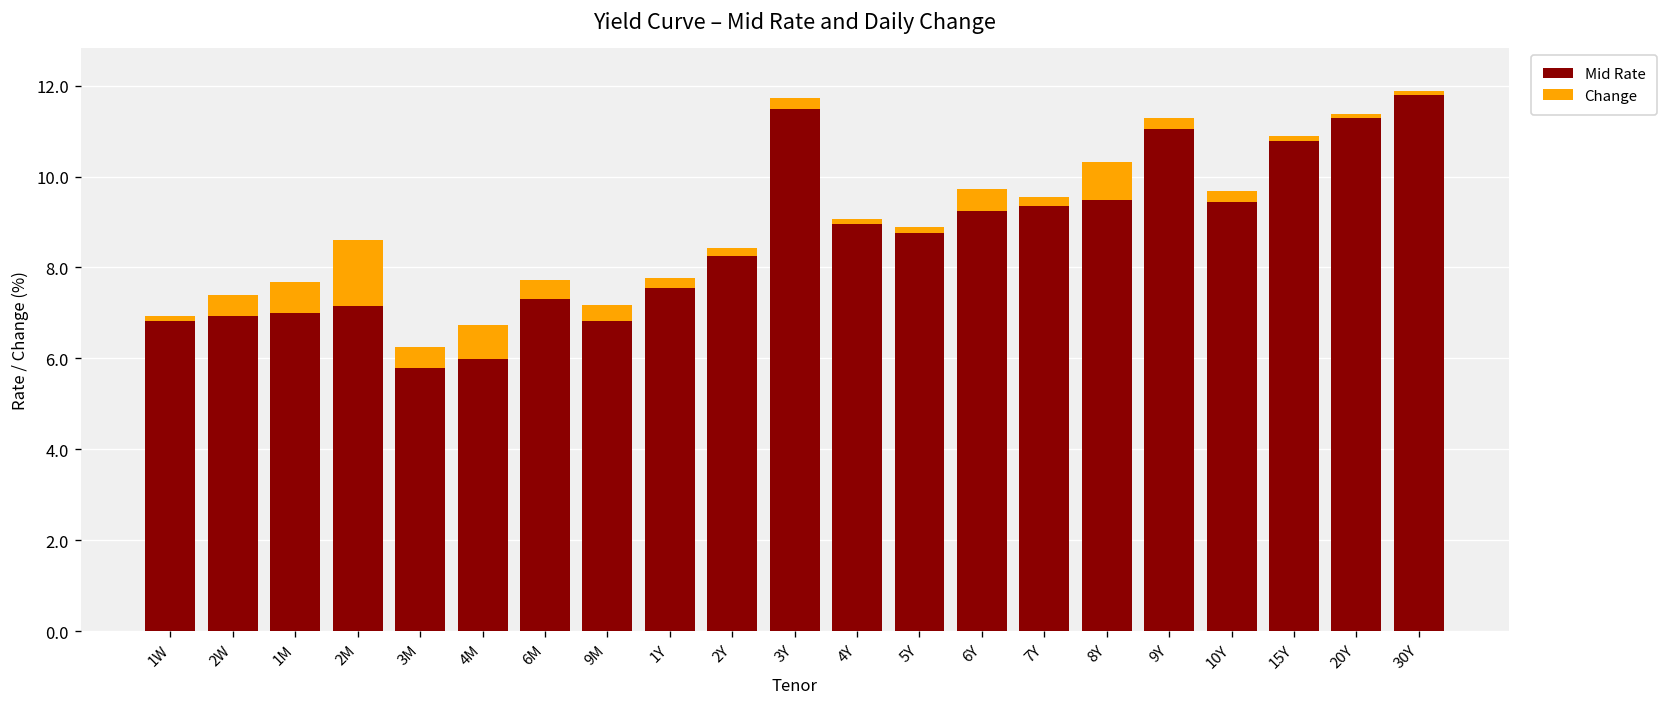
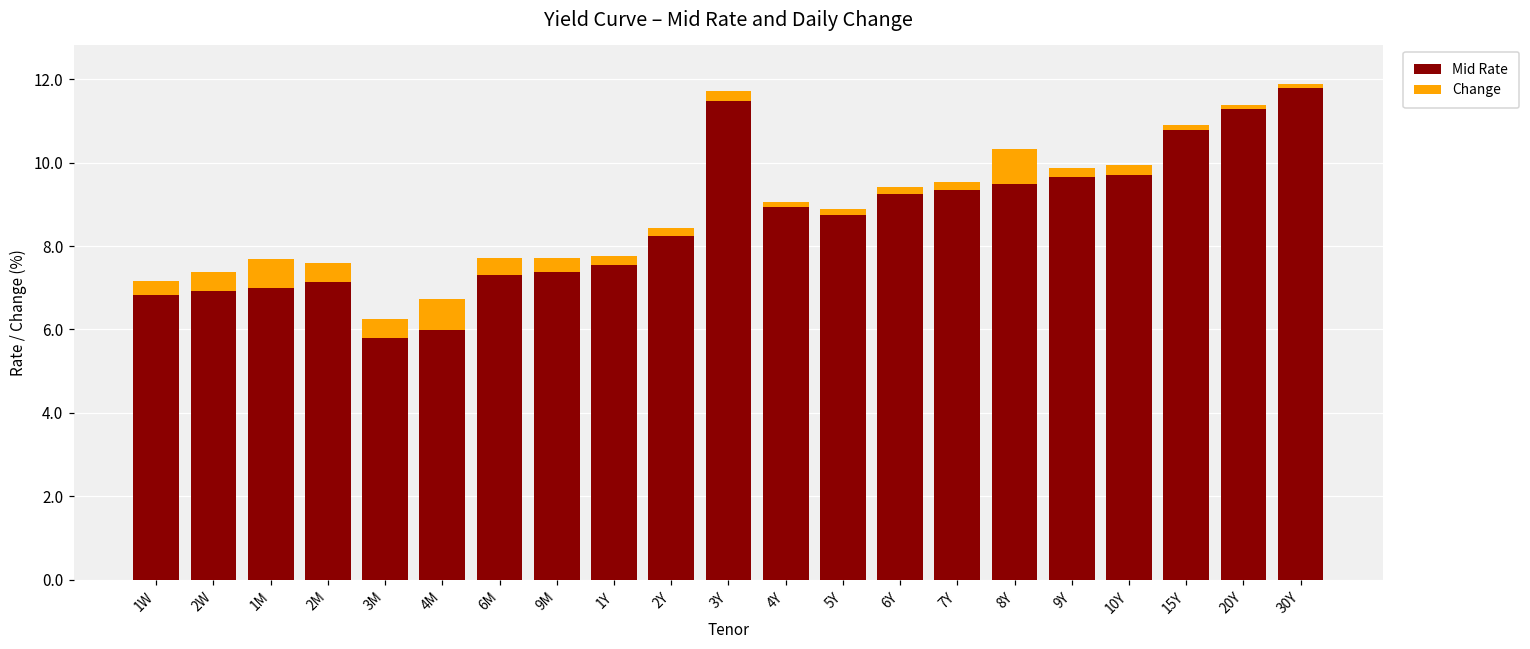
  {
    "Mid Rate": {
      "1W": 6.8,
      "2W": 6.9,
      "1M": 7.0,
      "2M": 7.2,
      "3M": 5.8,
      "4M": 6.0,
      "6M": 7.3,
-     "9M": 6.8,
+     "9M": 7.4,
      "1Y": 7.5,
      "2Y": 8.3,
      "3Y": 11.5,
      "4Y": 9.0,
      "5Y": 8.8,
      "6Y": 9.3,
      "7Y": 9.4,
      "8Y": 9.5,
-     "9Y": 11.1,
-     "10Y": 9.4,
+     "9Y": 9.7,
+     "10Y": 9.7,
      "15Y": 10.8,
      "20Y": 11.3,
      "30Y": 11.8
    },
    "Change": {
-     "1W": 0.1,
+     "1W": 0.3,
      "2W": 0.5,
      "1M": 0.7,
-     "2M": 1.5,
+     "2M": 0.4,
      "3M": 0.5,
      "4M": 0.8,
      "6M": 0.4,
      "9M": 0.3,
      "1Y": 0.2,
      "2Y": 0.2,
      "3Y": 0.2,
      "4Y": 0.1,
      "5Y": 0.1,
-     "6Y": 0.5,
+     "6Y": 0.2,
      "7Y": 0.2,
      "8Y": 0.8,
      "9Y": 0.2,
      "10Y": 0.2,
      "15Y": 0.1,
      "20Y": 0.1,
      "30Y": 0.1
    }
  }
